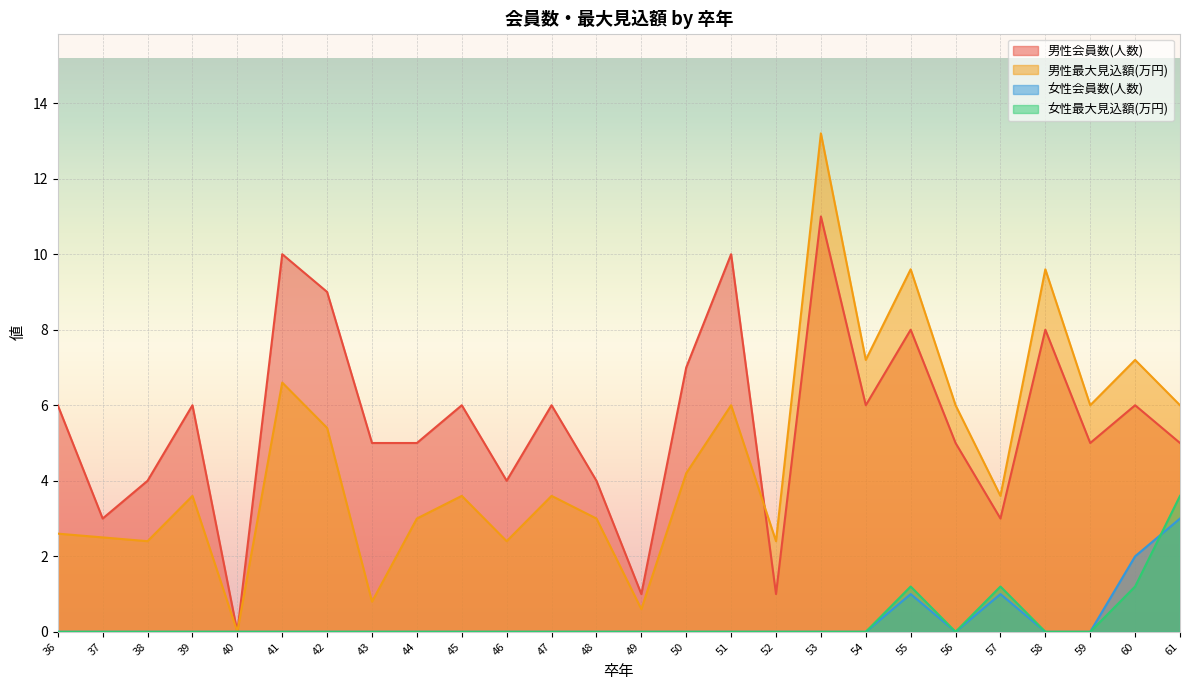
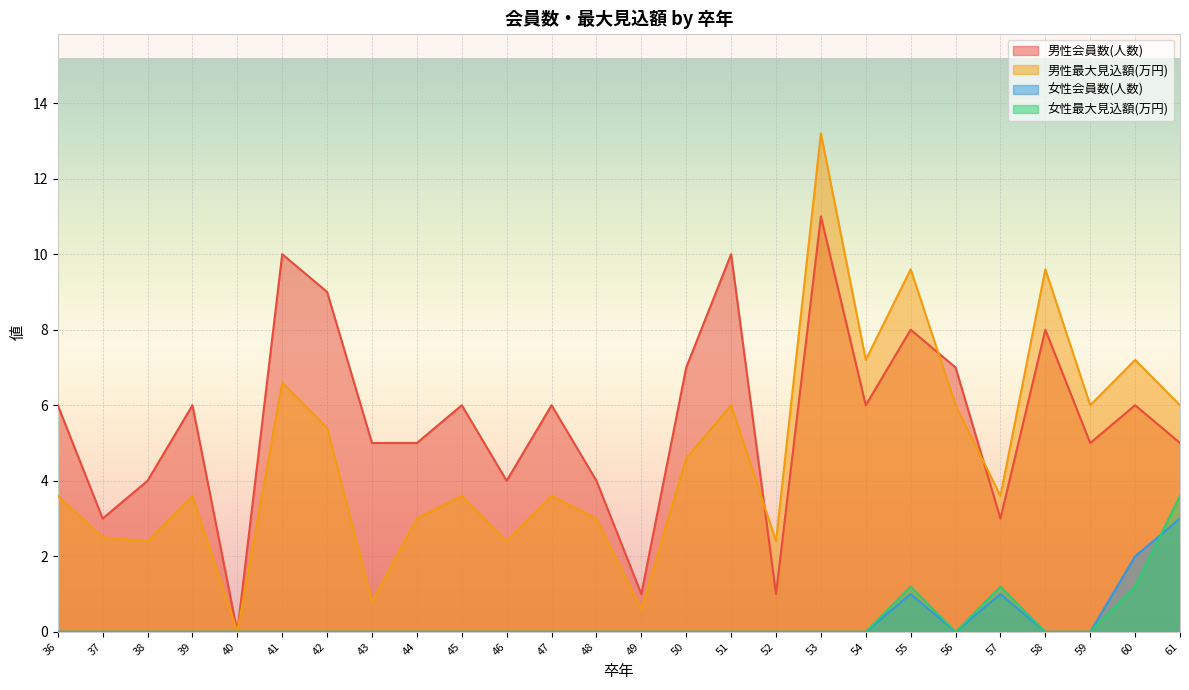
  {
    "男性会員数(人数)": {
      "36": 6,
      "37": 3,
      "38": 4,
      "39": 6,
      "41": 10,
      "42": 9,
      "43": 5,
      "44": 5,
      "45": 6,
      "46": 4,
      "47": 6,
      "48": 4,
      "49": 1,
      "50": 7,
      "51": 10,
      "52": 1,
      "53": 11,
      "54": 6,
      "55": 8,
-     "56": 5,
+     "56": 7,
      "57": 3,
      "58": 8,
      "59": 5,
      "60": 6,
      "61": 5
    },
    "男性最大見込額(万円)": {
-     "36": 2.6,
+     "36": 3.6,
      "37": 2.5,
      "38": 2.4,
      "39": 3.6,
      "41": 6.6,
      "42": 5.4,
      "43": 0.8,
      "44": 3.0,
      "45": 3.6,
      "46": 2.4,
      "47": 3.6,
      "48": 3.0,
      "49": 0.6,
-     "50": 4.2,
+     "50": 4.6,
      "51": 6.0,
      "52": 2.4,
      "53": 13.2,
      "54": 7.2,
      "55": 9.6,
      "56": 6.0,
      "57": 3.6,
      "58": 9.6,
      "59": 6.0,
      "60": 7.2,
      "61": 6.0
    },
    "女性会員数(人数)": {
      "55": 1.0,
      "57": 1.0,
      "60": 2.0,
      "61": 3.0
    },
    "女性最大見込額(万円)": {
      "55": 1.2,
      "57": 1.2,
      "60": 1.2,
      "61": 3.6
    }
  }
